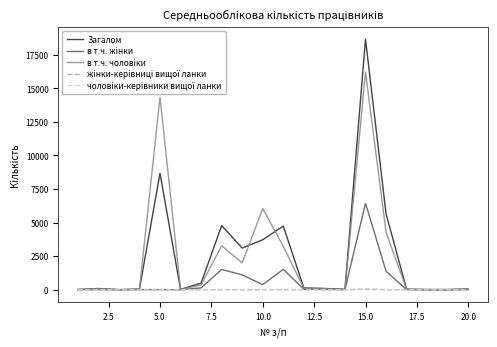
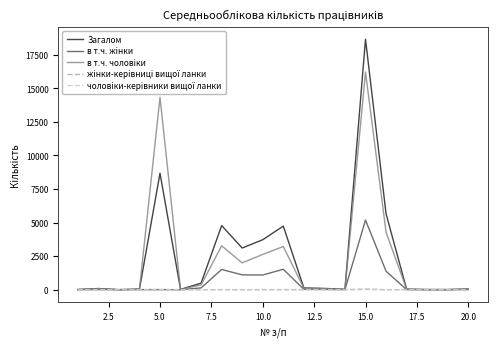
  {
    "Загалом": {
      "5.0": 8700,
      "10.0": 3700,
      "15.0": 18600
    },
    "в т.ч. жінки": {
-     "10.0": 400,
-     "15.0": 6400
+     "10.0": 1100,
+     "15.0": 5200
    },
    "в т.ч. чоловіки": {
      "5.0": 14300,
-     "10.0": 6000,
+     "10.0": 2600,
      "15.0": 16200
    },
    "чоловіки-керівники вищої ланки": {
      "10.0": 0
    }
  }
